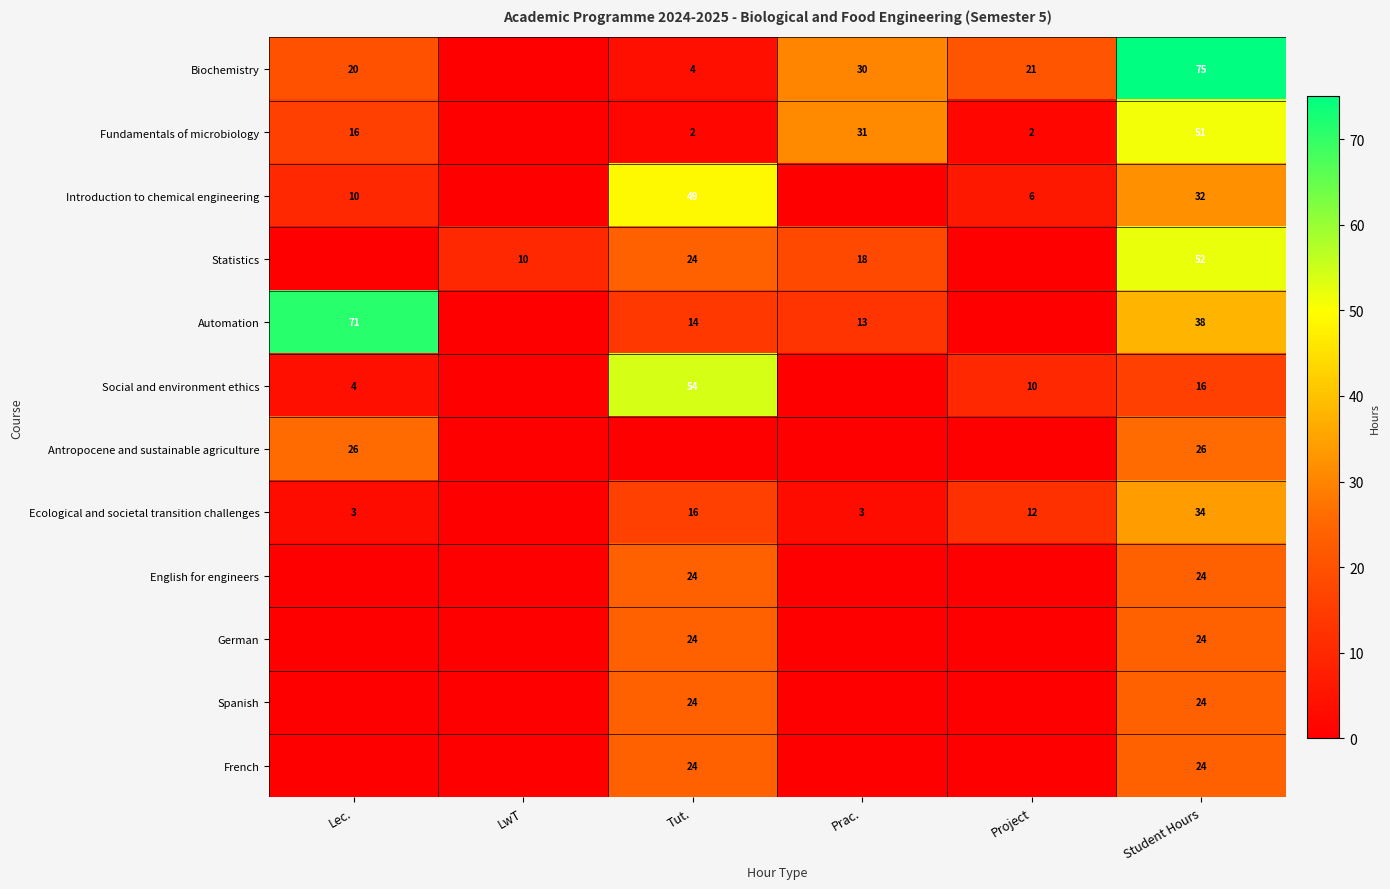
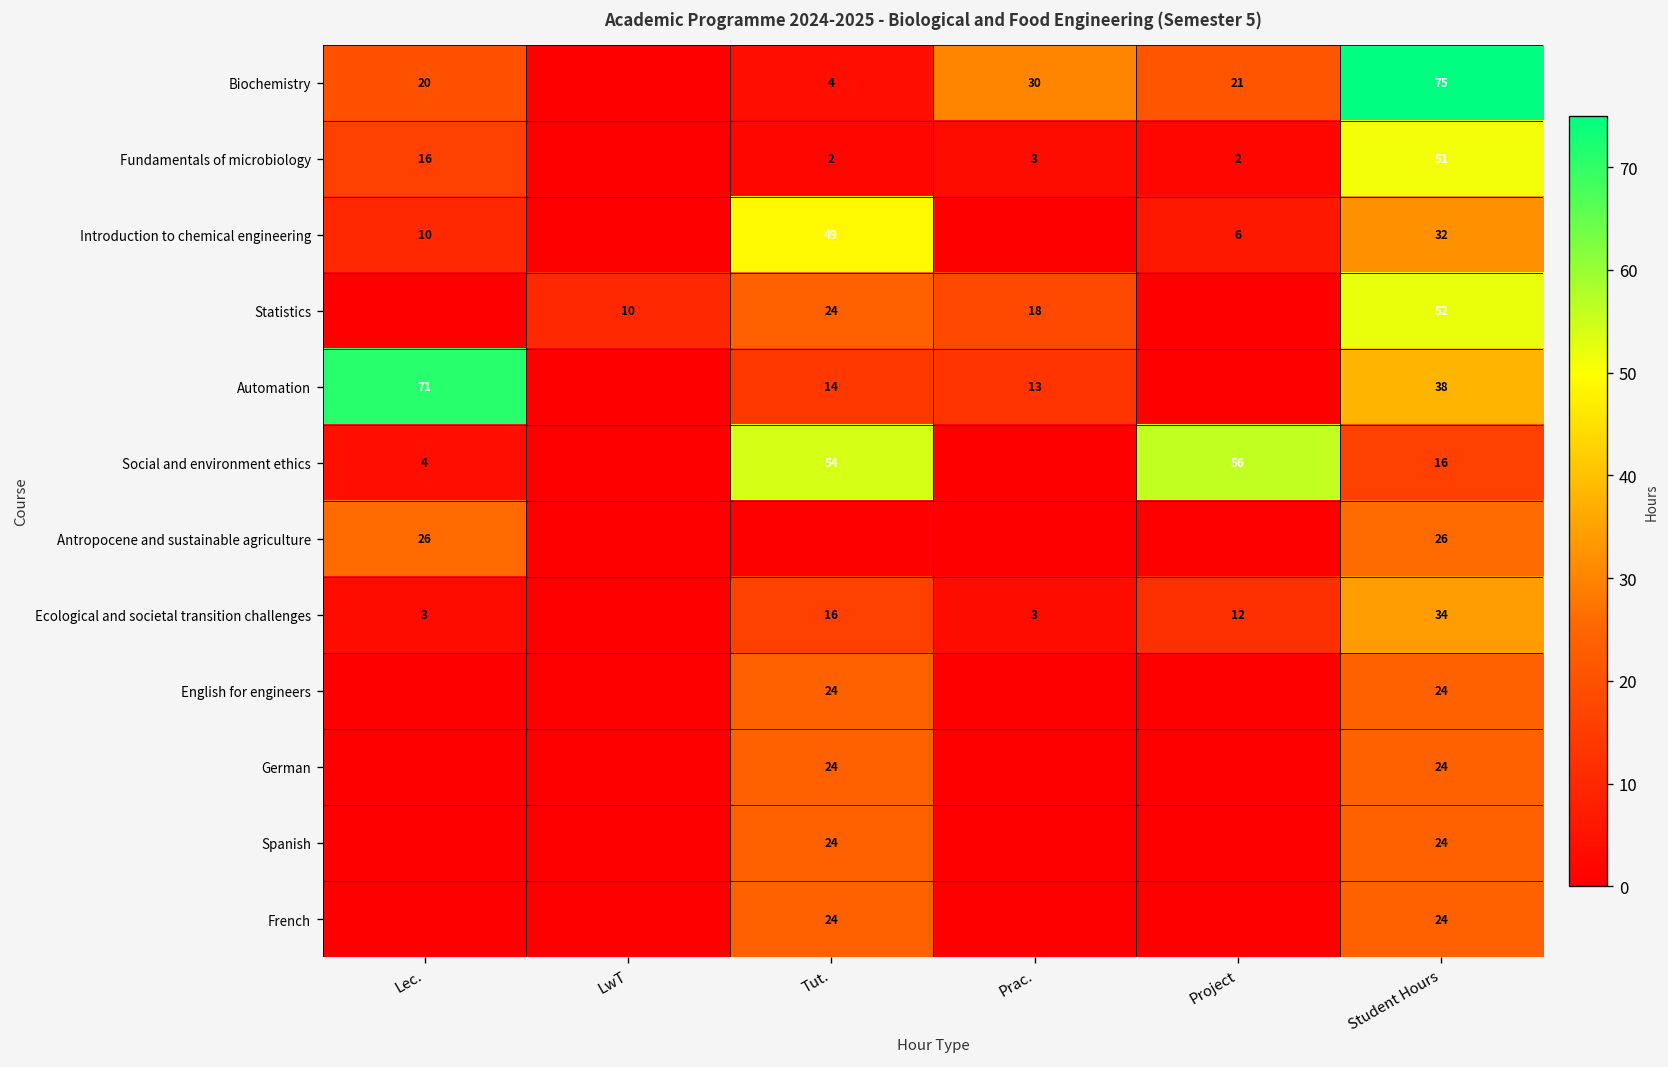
  {
    "Biochemistry": {
      "Lec.": 20,
      "Tut.": 4,
      "Prac.": 30,
      "Project": 21,
      "Student Hours": 75
    },
    "Fundamentals of microbiology": {
      "Lec.": 16,
      "Tut.": 2,
-     "Prac.": 31,
+     "Prac.": 3,
      "Project": 2,
      "Student Hours": 51
    },
    "Introduction to chemical engineering": {
      "Lec.": 10,
      "Tut.": 49,
      "Project": 6,
      "Student Hours": 32
    },
    "Statistics": {
      "LwT": 10,
      "Tut.": 24,
      "Prac.": 18,
      "Student Hours": 52
    },
    "Automation": {
      "Lec.": 71,
      "Tut.": 14,
      "Prac.": 13,
      "Student Hours": 38
    },
    "Social and environment ethics": {
      "Lec.": 4,
      "Tut.": 54,
-     "Project": 10,
+     "Project": 56,
      "Student Hours": 16
    },
    "Antropocene and sustainable agriculture": {
      "Lec.": 26,
      "Student Hours": 26
    },
    "Ecological and societal transition challenges": {
      "Lec.": 3,
      "Tut.": 16,
      "Prac.": 3,
      "Project": 12,
      "Student Hours": 34
    },
    "English for engineers": {
      "Tut.": 24,
      "Student Hours": 24
    },
    "German": {
      "Tut.": 24,
      "Student Hours": 24
    },
    "Spanish": {
      "Tut.": 24,
      "Student Hours": 24
    },
    "French": {
      "Tut.": 24,
      "Student Hours": 24
    }
  }
